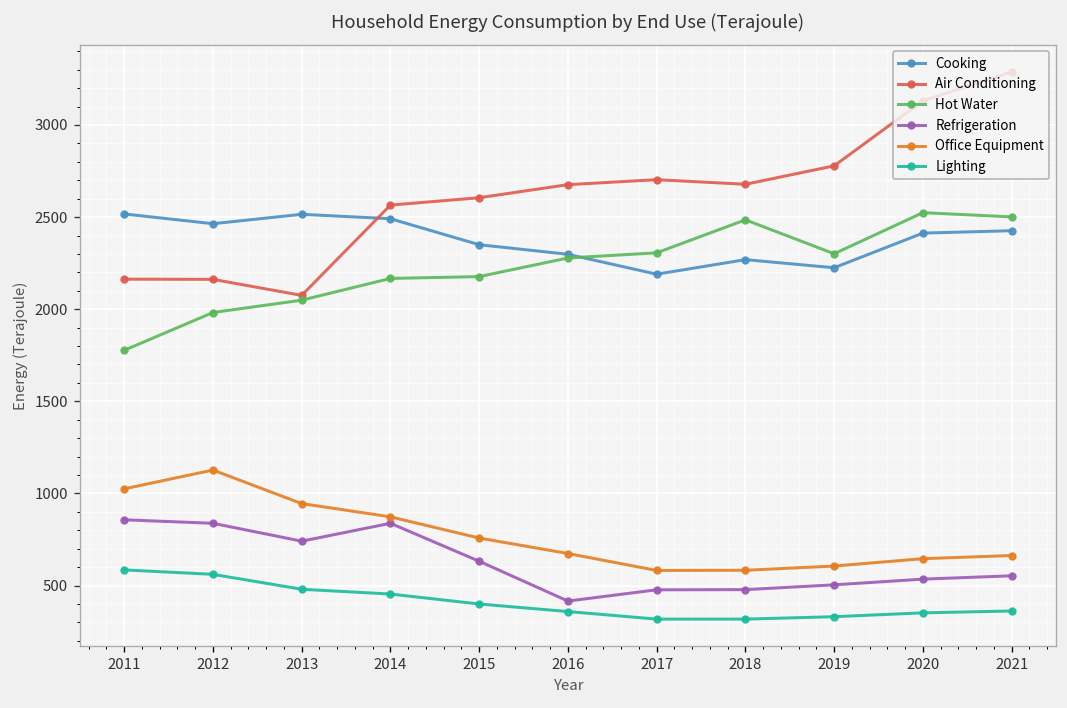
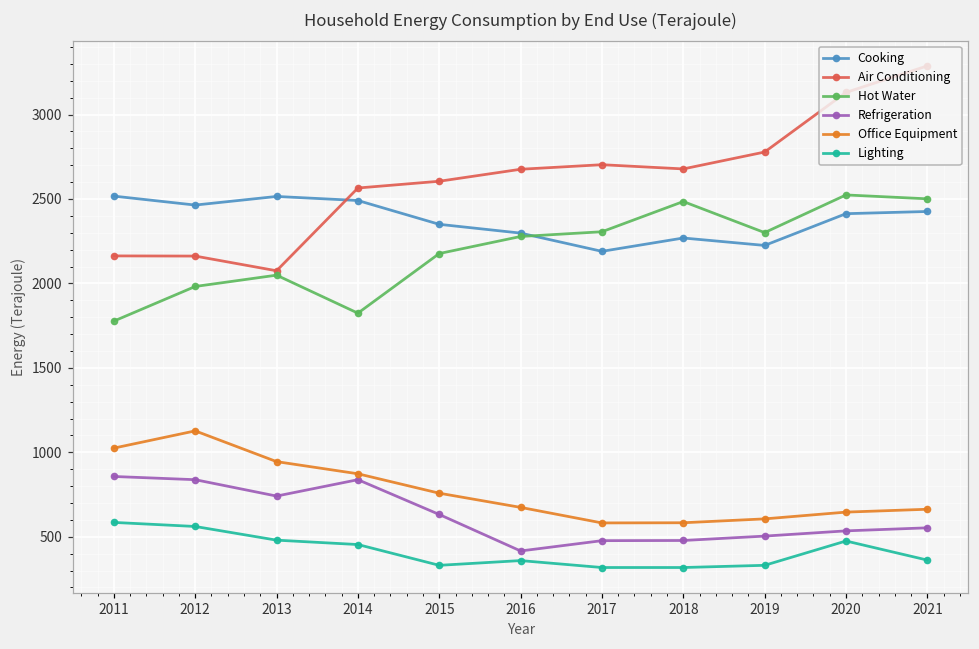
  {
    "Cooking": {
      "2011": 2520,
      "2012": 2460,
      "2013": 2520,
      "2014": 2490,
      "2015": 2350,
      "2016": 2300,
      "2017": 2190,
      "2018": 2270,
      "2019": 2230,
      "2020": 2410,
      "2021": 2430
    },
    "Hot Water": {
      "2011": 1780,
      "2012": 1980,
      "2013": 2050,
-     "2014": 2170,
+     "2014": 1820,
      "2015": 2180,
      "2016": 2280,
      "2017": 2310,
      "2018": 2490,
      "2019": 2300,
      "2020": 2520,
      "2021": 2500
    },
    "Refrigeration": {
      "2011": 860,
      "2012": 840,
      "2013": 740,
      "2014": 840,
      "2015": 630,
      "2016": 420,
      "2017": 480,
      "2018": 480,
      "2019": 500,
      "2020": 540,
      "2021": 550
    },
    "Lighting": {
      "2011": 590,
      "2012": 560,
      "2013": 480,
      "2014": 450,
-     "2015": 400,
+     "2015": 330,
      "2016": 360,
      "2017": 320,
      "2018": 320,
      "2019": 330,
-     "2020": 350,
+     "2020": 480,
      "2021": 360
    }
  }
